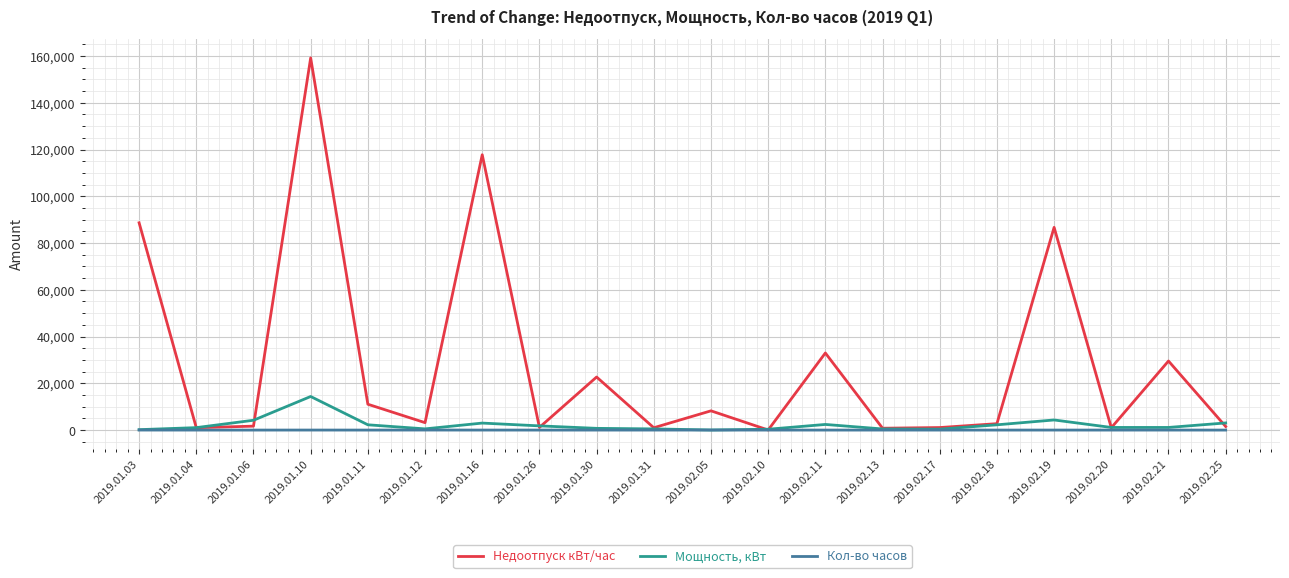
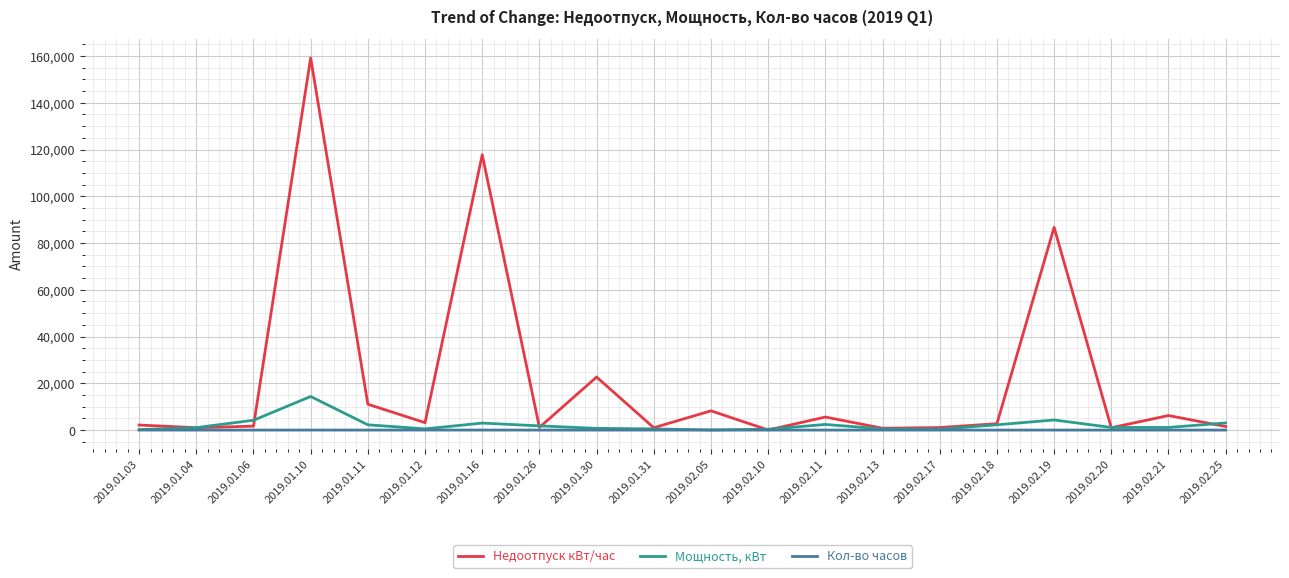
  {
    "Недоотпуск кВт/час": {
-     "2019.01.03": "89,000",
+     "2019.01.03": "2,000",
      "2019.01.06": "2,000",
      "2019.01.10": "159,000",
      "2019.01.11": "11,000",
      "2019.01.12": "3,000",
      "2019.01.16": "118,000",
      "2019.01.30": "23,000",
      "2019.02.05": "8,000",
-     "2019.02.11": "33,000",
+     "2019.02.11": "6,000",
      "2019.02.19": "87,000",
-     "2019.02.21": "30,000",
+     "2019.02.21": "6,000",
      "2019.02.25": "2,000"
    }
  }
